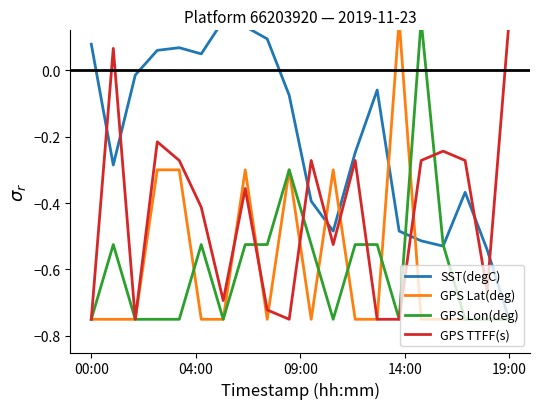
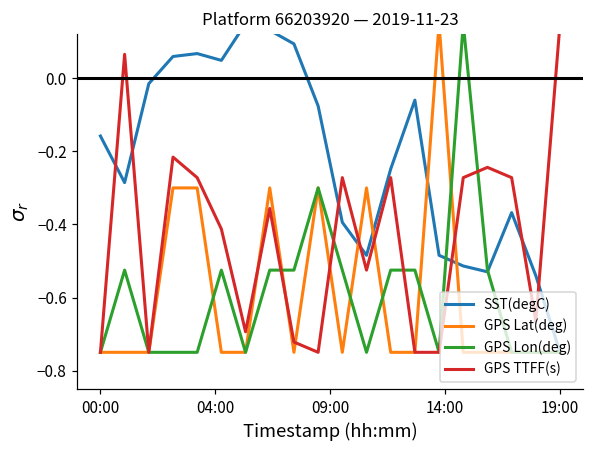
  {
    "SST(degC)": {
-     "00:00": 0.08
+     "00:00": -0.16
    }
  }
